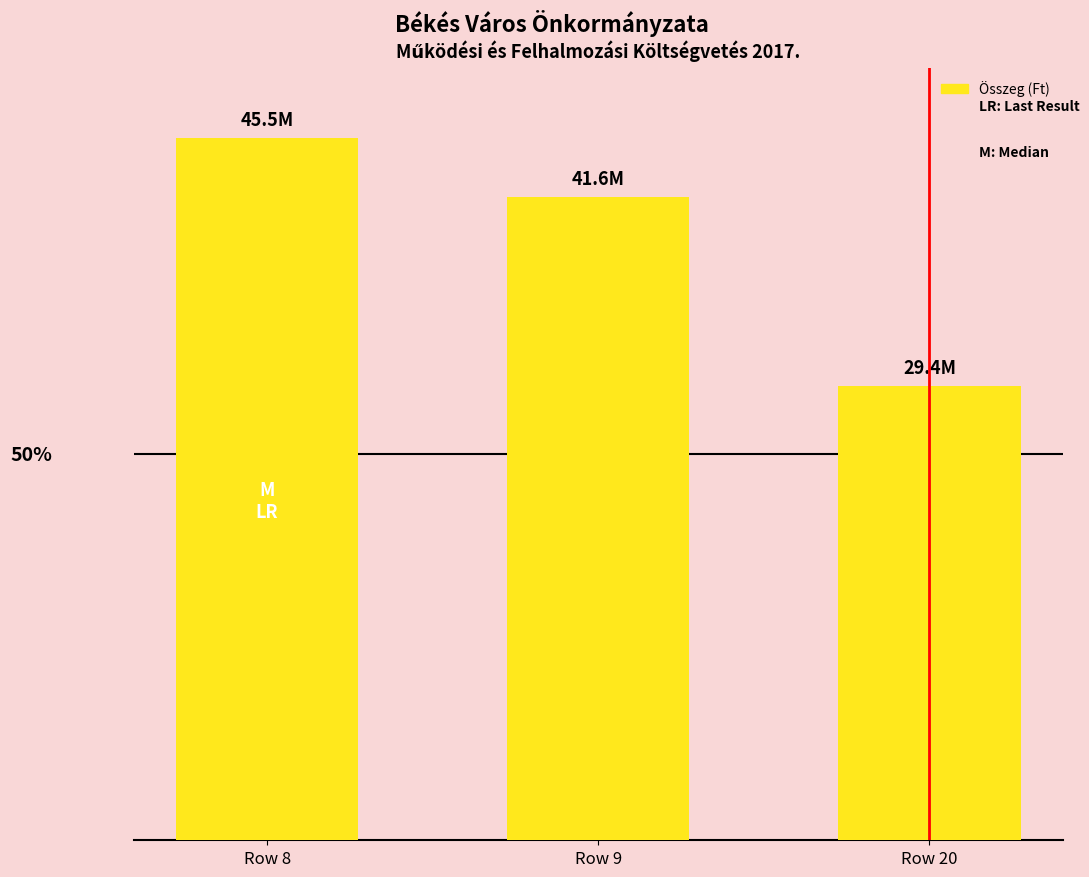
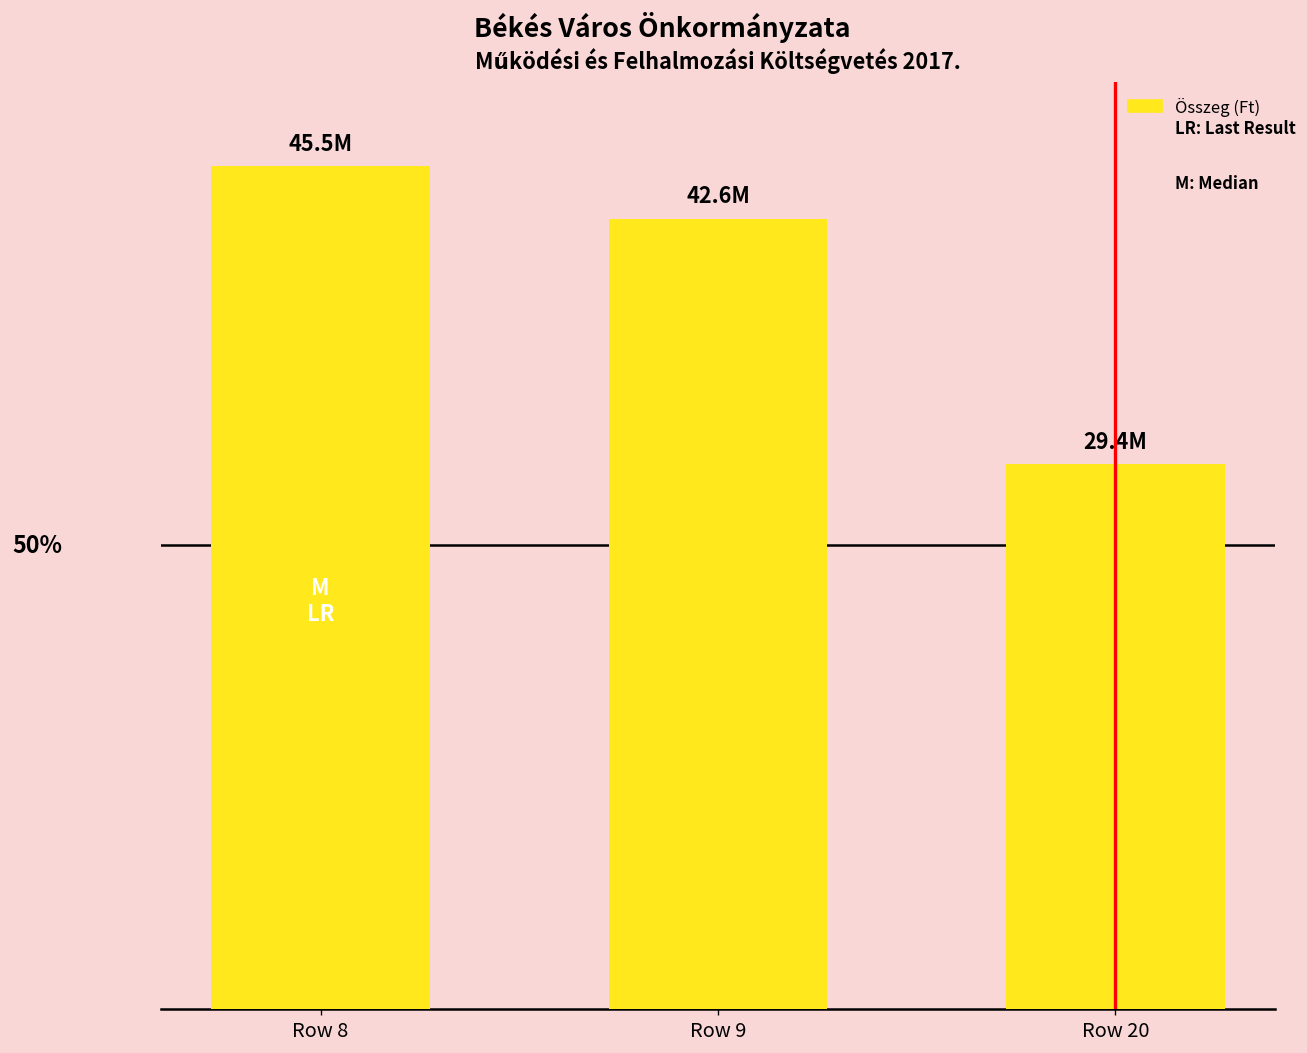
  {
    "Row 8": "45.5M",
-   "Row 9": "41.6M",
+   "Row 9": "42.6M",
    "Row 20": "29.4M"
  }
